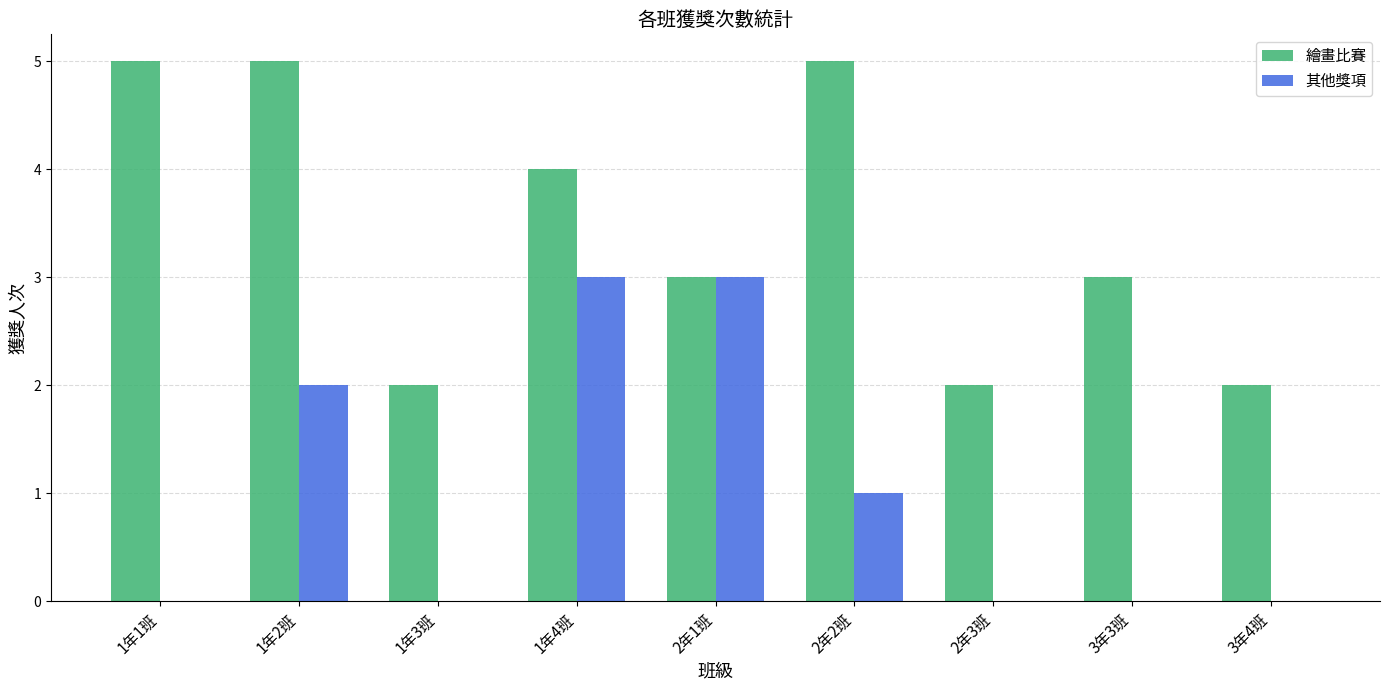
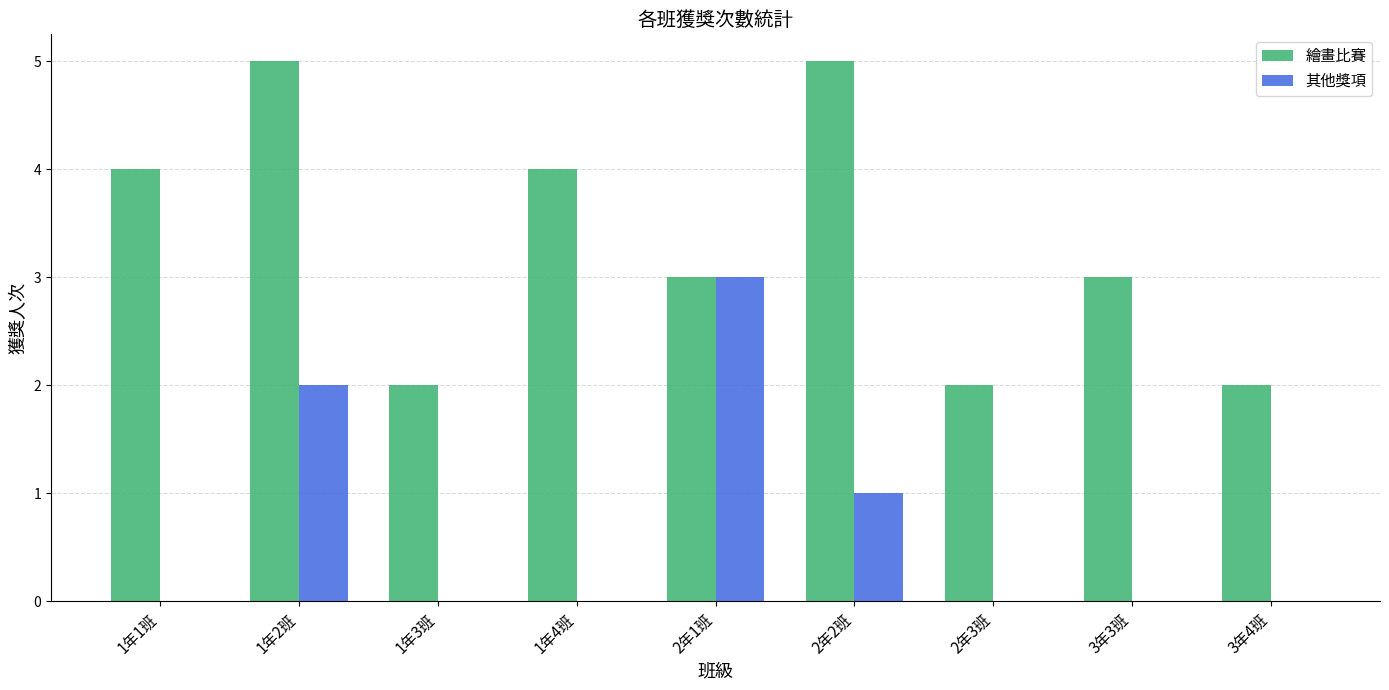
  {
    "繪畫比賽": {
-     "1年1班": 5,
+     "1年1班": 4,
      "1年2班": 5,
      "1年3班": 2,
      "1年4班": 4,
      "2年1班": 3,
      "2年2班": 5,
      "2年3班": 2,
      "3年3班": 3,
      "3年4班": 2
    },
    "其他獎項": {
      "1年1班": 0,
      "1年2班": 2,
      "1年3班": 0,
-     "1年4班": 3,
+     "1年4班": 0,
      "2年1班": 3,
      "2年2班": 1,
      "2年3班": 0,
      "3年3班": 0,
      "3年4班": 0
    }
  }
